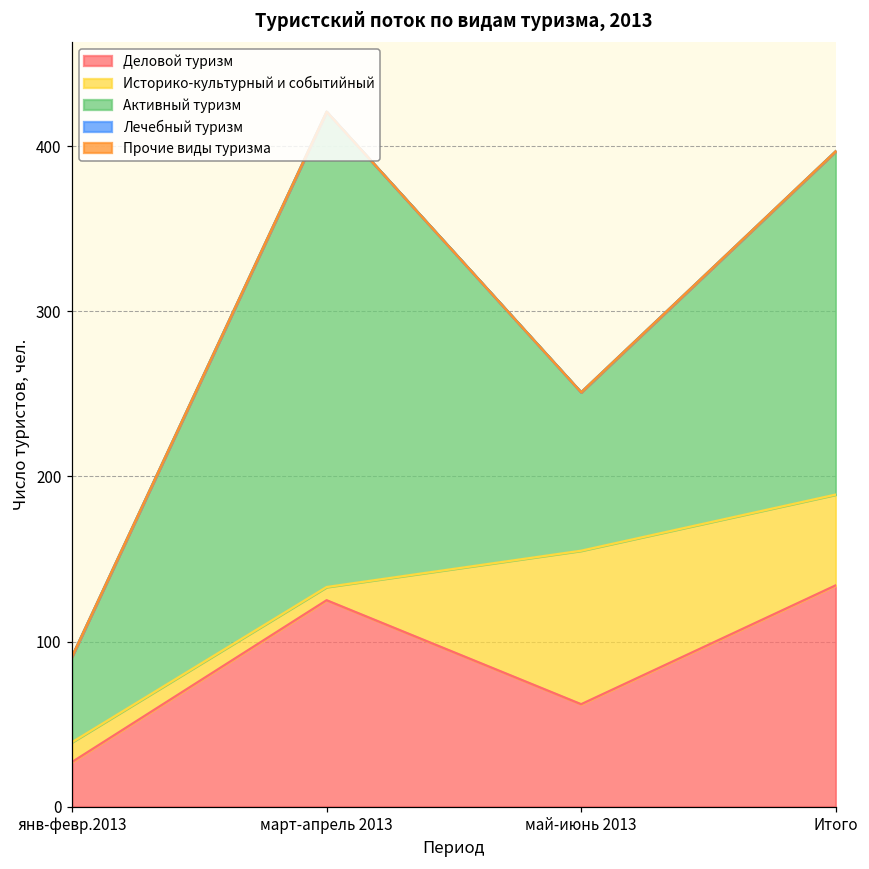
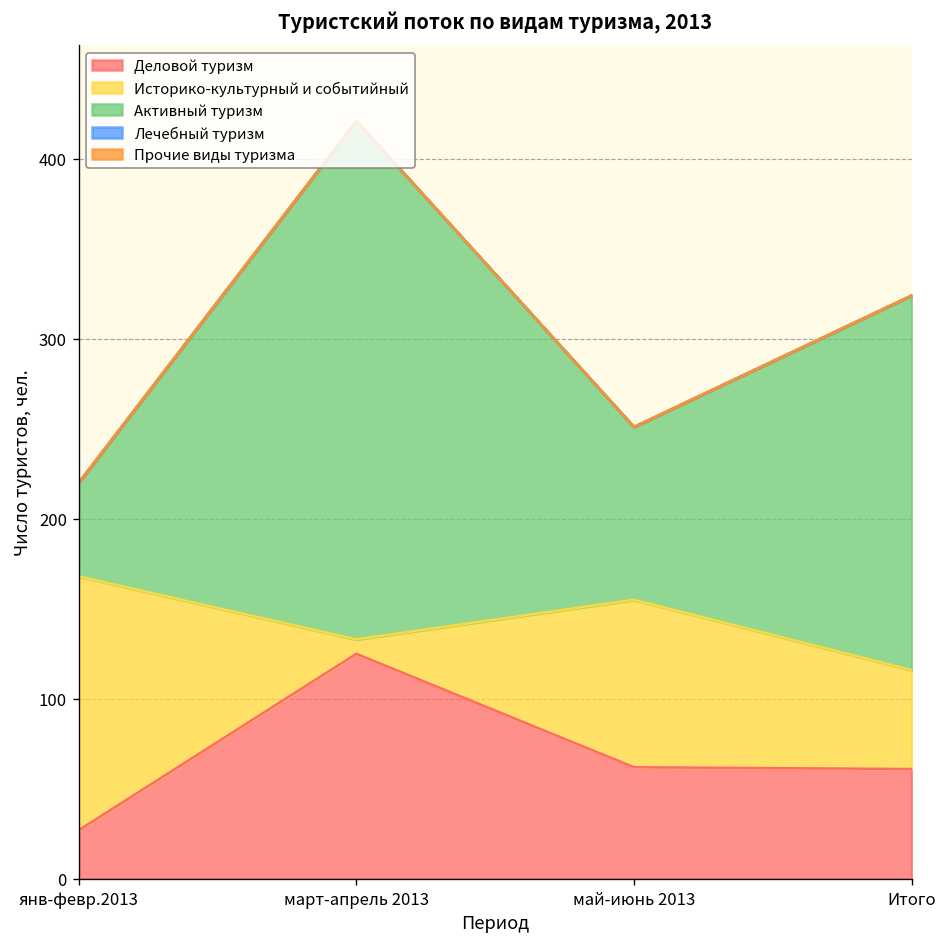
  {
    "Деловой туризм": {
      "янв-февр.2013": 27,
      "март-апрель 2013": 125,
      "май-июнь 2013": 62,
-     "Итого": 134
+     "Итого": 61
    },
    "Историко-культурный и событийный": {
-     "янв-февр.2013": 12,
+     "янв-февр.2013": 141,
      "март-апрель 2013": 8,
      "май-июнь 2013": 93,
      "Итого": 55
    }
  }
